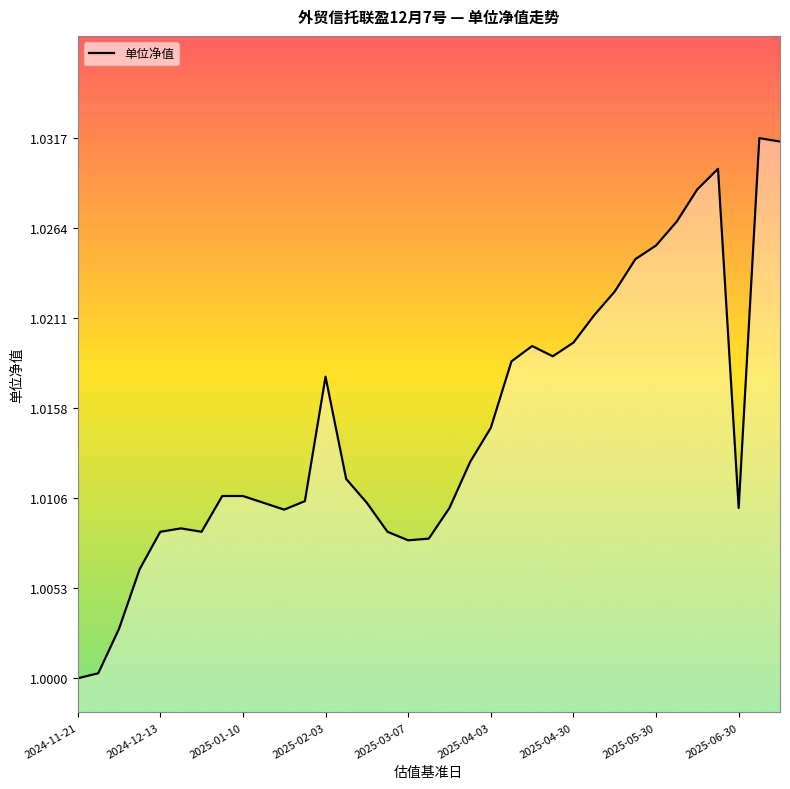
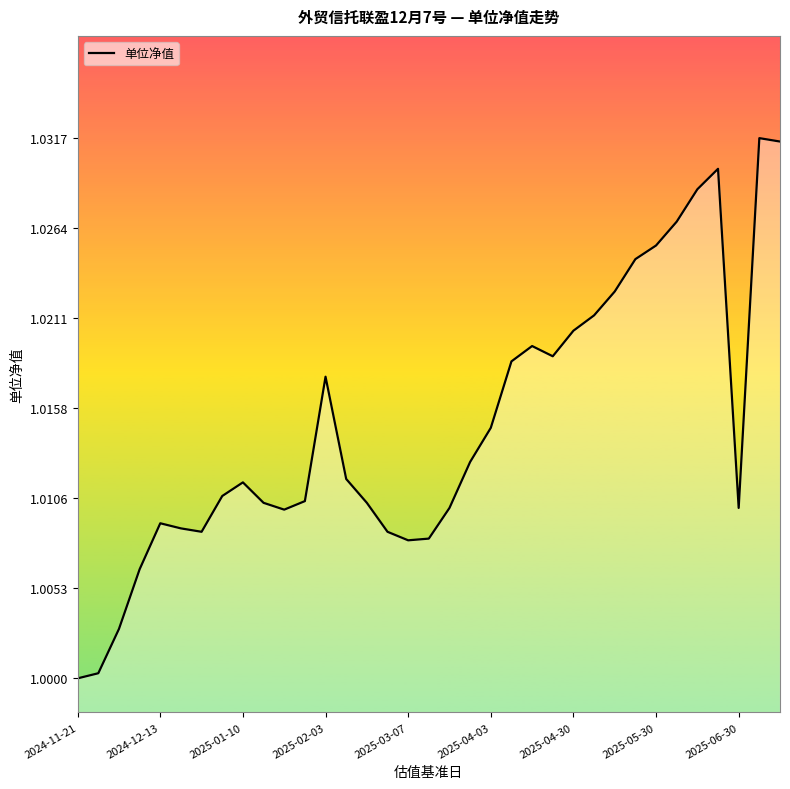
  {
    "2024-11-21": 1.0000,
-   "2024-12-13": 1.0086,
-   "2025-01-10": 1.0107,
+   "2024-12-13": 1.0091,
+   "2025-01-10": 1.0115,
    "2025-02-03": 1.0177,
    "2025-03-07": 1.0081,
    "2025-04-03": 1.0147,
-   "2025-04-30": 1.0197,
+   "2025-04-30": 1.0204,
    "2025-05-30": 1.0254,
    "2025-06-30": 1.0100
  }
